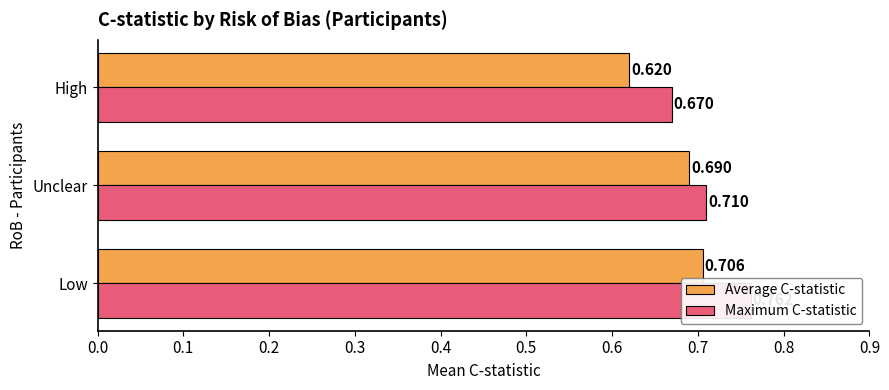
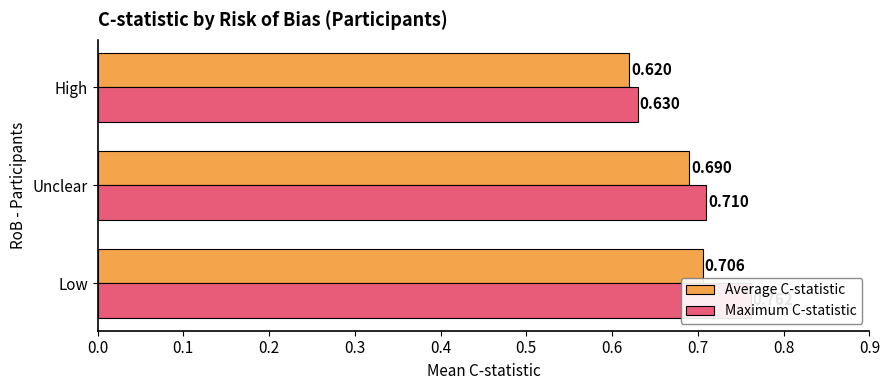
  {
    "Average C-statistic": {
      "High": 0.620,
      "Unclear": 0.690,
      "Low": 0.706
    },
    "Maximum C-statistic": {
-     "High": 0.670,
+     "High": 0.630,
      "Unclear": 0.710
    }
  }
